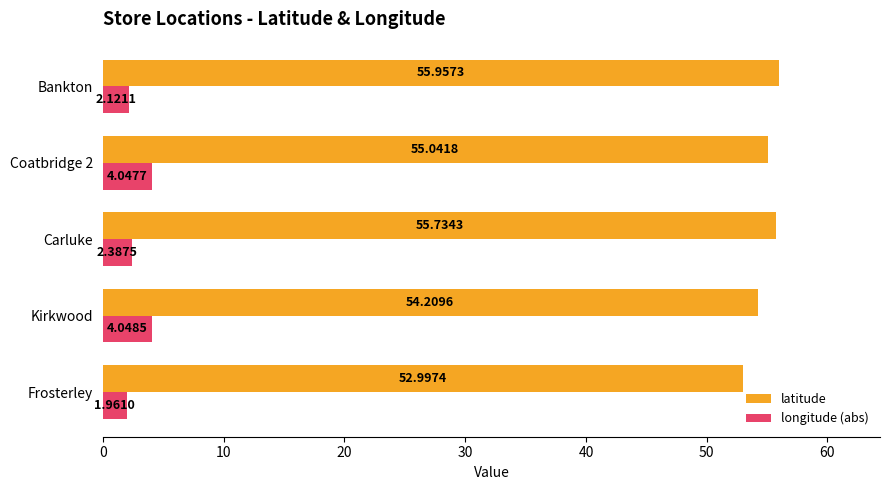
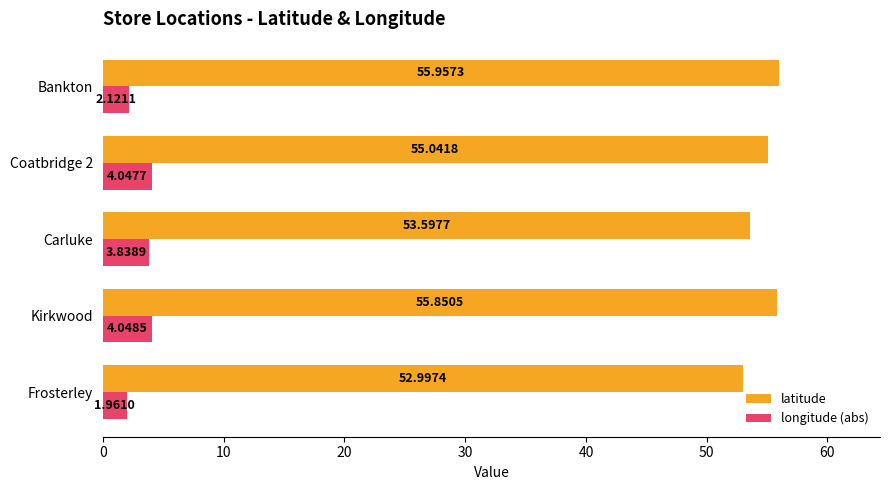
  {
    "latitude": {
      "Bankton": 55.9573,
      "Coatbridge 2": 55.0418,
-     "Carluke": 55.7343,
-     "Kirkwood": 54.2096,
+     "Carluke": 53.5977,
+     "Kirkwood": 55.8505,
      "Frosterley": 52.9974
    },
    "longitude (abs)": {
      "Bankton": 2.1211,
      "Coatbridge 2": 4.0477,
-     "Carluke": 2.3875,
+     "Carluke": 3.8389,
      "Kirkwood": 4.0485,
      "Frosterley": 1.9610
    }
  }
